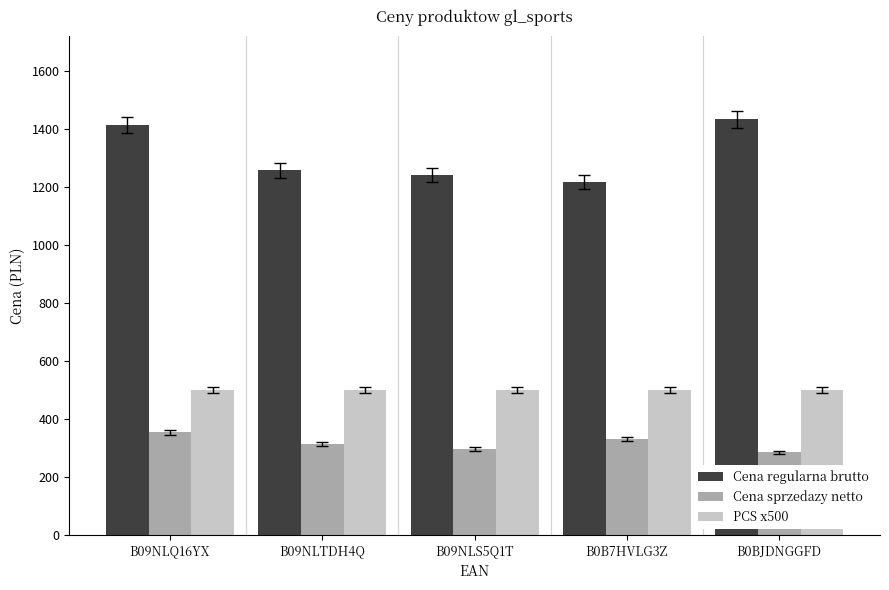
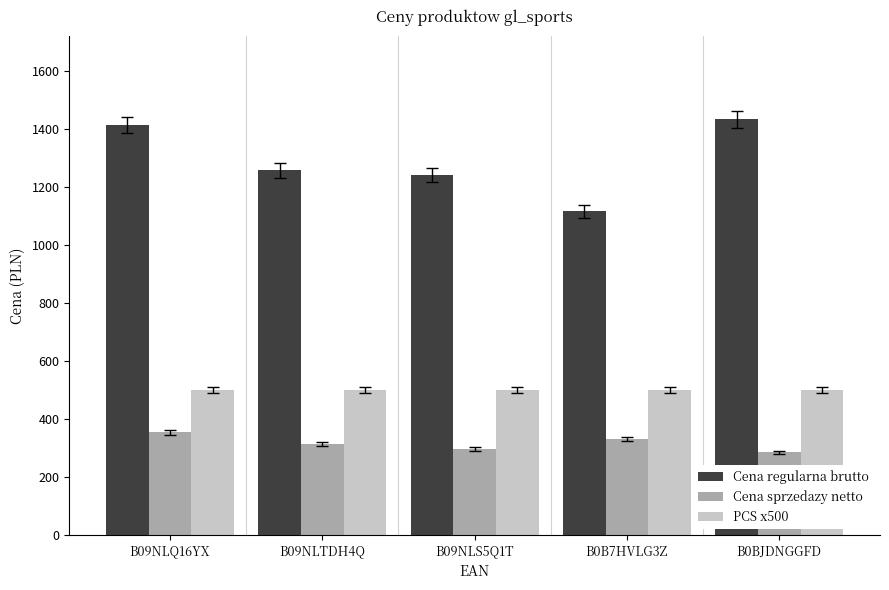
  {
    "Cena regularna brutto": {
      "B09NLQ16YX": 1420,
      "B09NLTDH4Q": 1260,
      "B09NLS5Q1T": 1240,
-     "B0B7HVLG3Z": 1220,
+     "B0B7HVLG3Z": 1120,
      "B0BJDNGGFD": 1430
    }
  }
